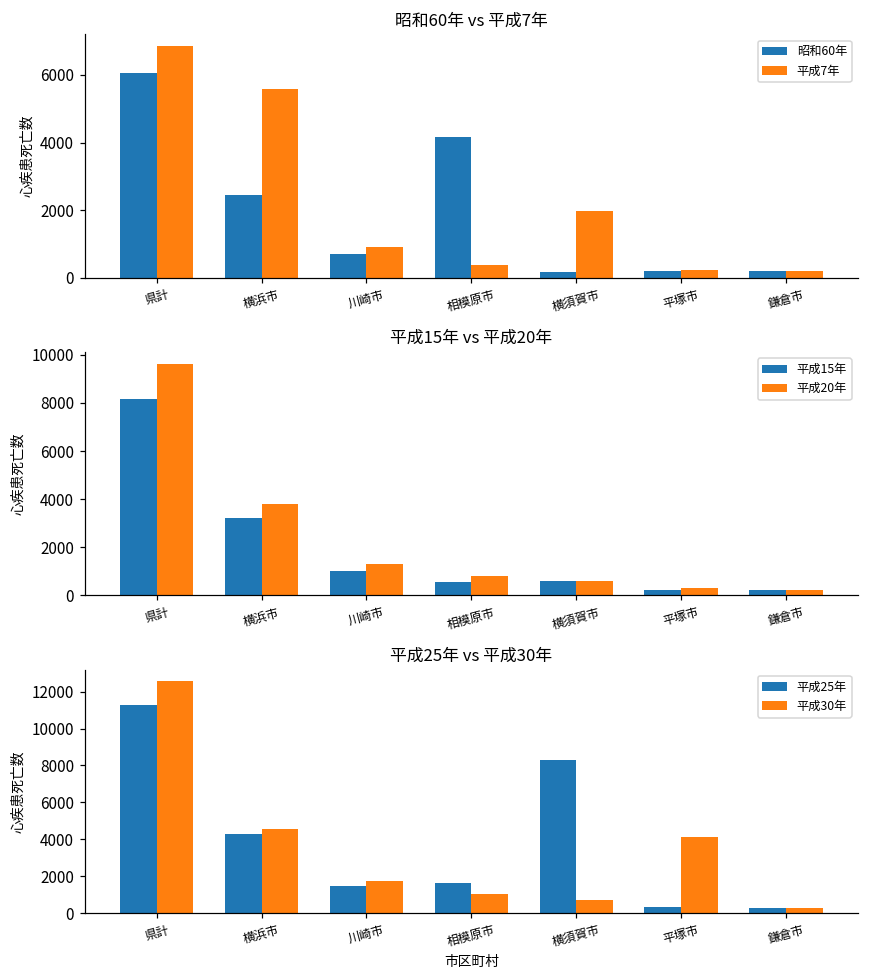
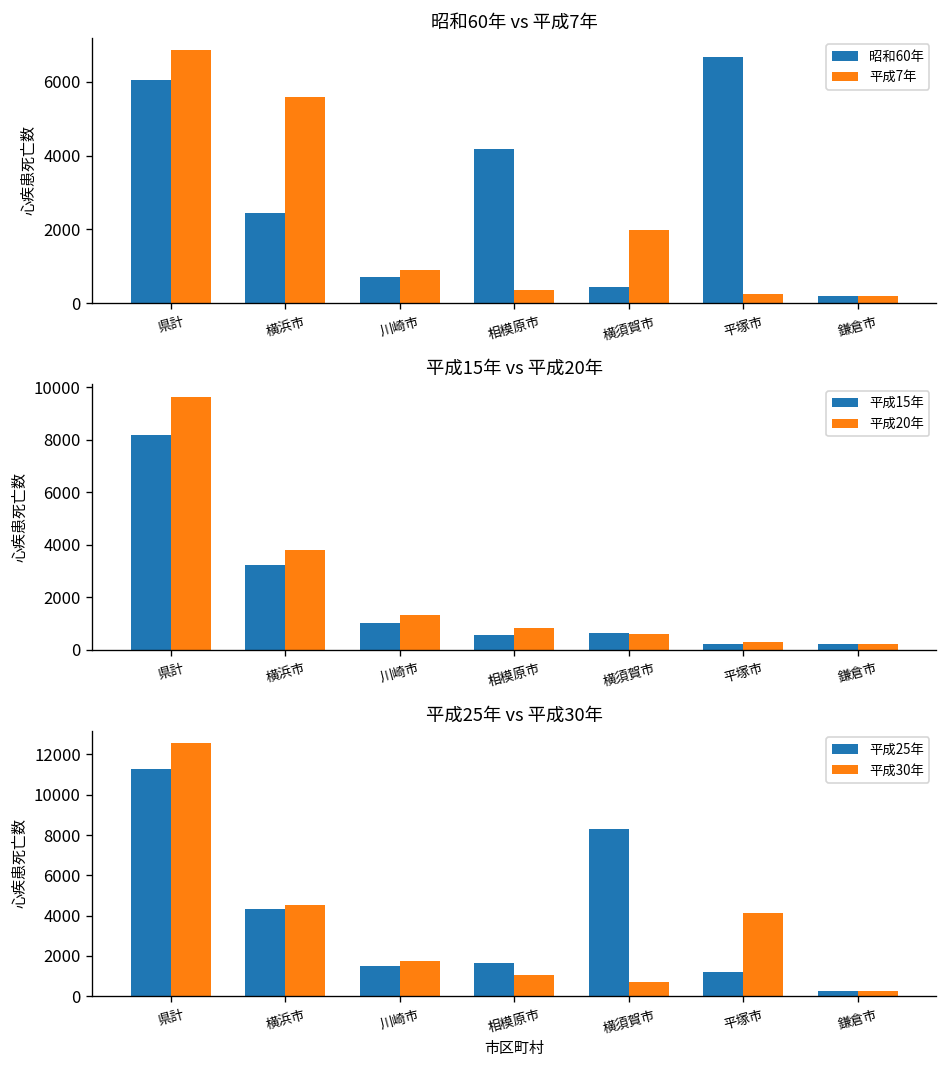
  {
    "昭和60年 vs 平成7年": {
      "昭和60年": {
        "県計": 6000,
        "横浜市": 2500,
        "川崎市": 700,
        "相模原市": 4200,
-       "横須賀市": 200,
-       "平塚市": 200,
+       "横須賀市": 400,
+       "平塚市": 6700,
        "鎌倉市": 200
      },
      "平成7年": {
        "県計": 6900,
        "横浜市": 5600,
        "川崎市": 900,
        "相模原市": 400,
        "横須賀市": 2000,
        "平塚市": 200,
        "鎌倉市": 200
      }
    },
    "平成15年 vs 平成20年": {
      "平成15年": {
        "県計": 8200,
        "横浜市": 3200,
        "川崎市": 1000,
        "相模原市": 600,
        "横須賀市": 600,
        "平塚市": 200,
        "鎌倉市": 200
      },
      "平成20年": {
        "県計": 9600,
        "横浜市": 3800,
        "川崎市": 1300,
        "相模原市": 800,
        "横須賀市": 600,
        "平塚市": 300,
        "鎌倉市": 200
      }
    },
    "平成25年 vs 平成30年": {
      "平成25年": {
        "県計": 11300,
        "横浜市": 4300,
        "川崎市": 1500,
        "相模原市": 1600,
        "横須賀市": 8300,
-       "平塚市": 300,
+       "平塚市": 1200,
        "鎌倉市": 300
      },
      "平成30年": {
        "県計": 12500,
        "横浜市": 4600,
        "川崎市": 1700,
        "相模原市": 1000,
        "横須賀市": 700,
        "平塚市": 4100,
        "鎌倉市": 300
      }
    }
  }
